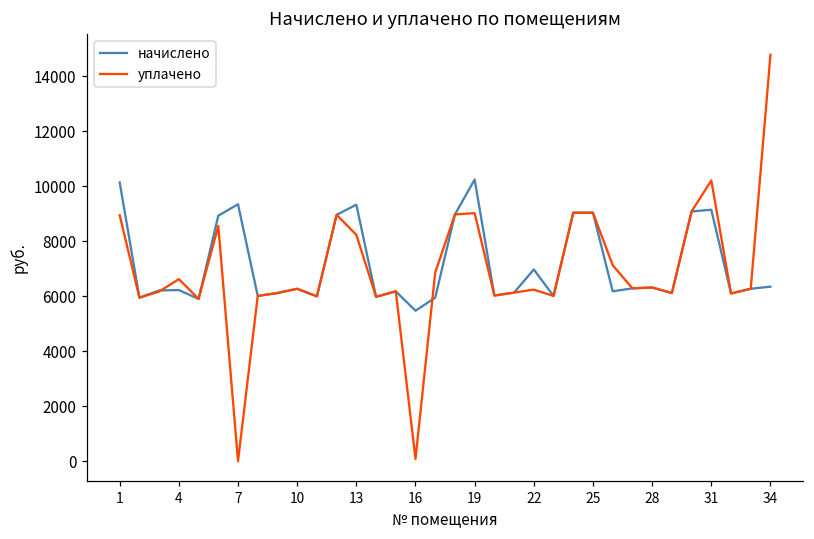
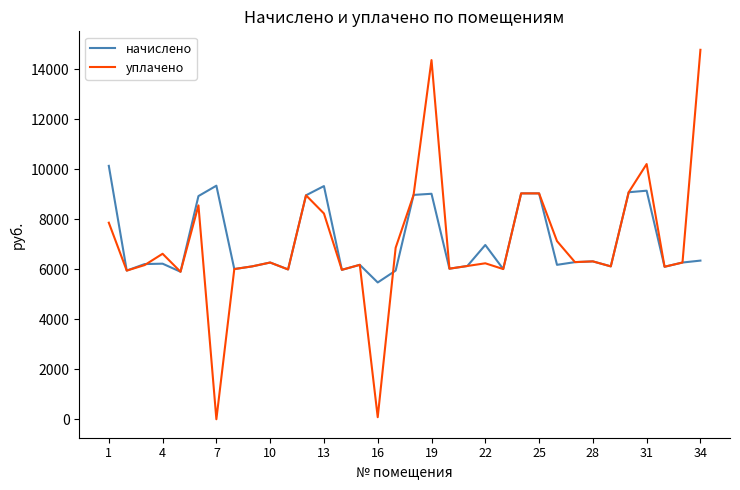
  {
    "начислено": {
      "1": 10100,
      "4": 6200,
      "7": 9300,
      "13": 9300,
      "16": 5500,
-     "19": 10200,
+     "19": 9000,
      "22": 7000,
      "31": 9100,
      "34": 6300
    },
    "уплачено": {
-     "1": 8900,
+     "1": 7900,
      "4": 6600,
      "7": 0,
      "13": 8200,
      "16": 100,
-     "19": 9000,
+     "19": 14400,
      "22": 6200,
      "31": 10200,
      "34": 14800
    }
  }
